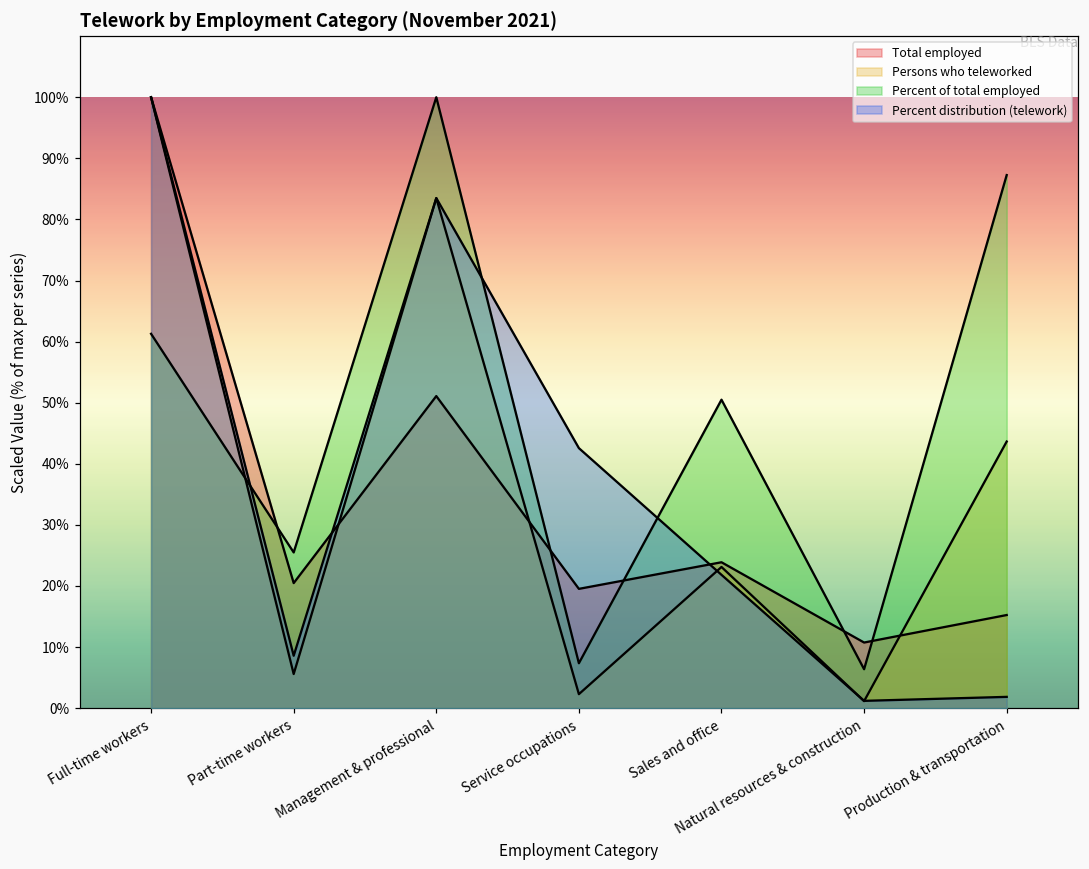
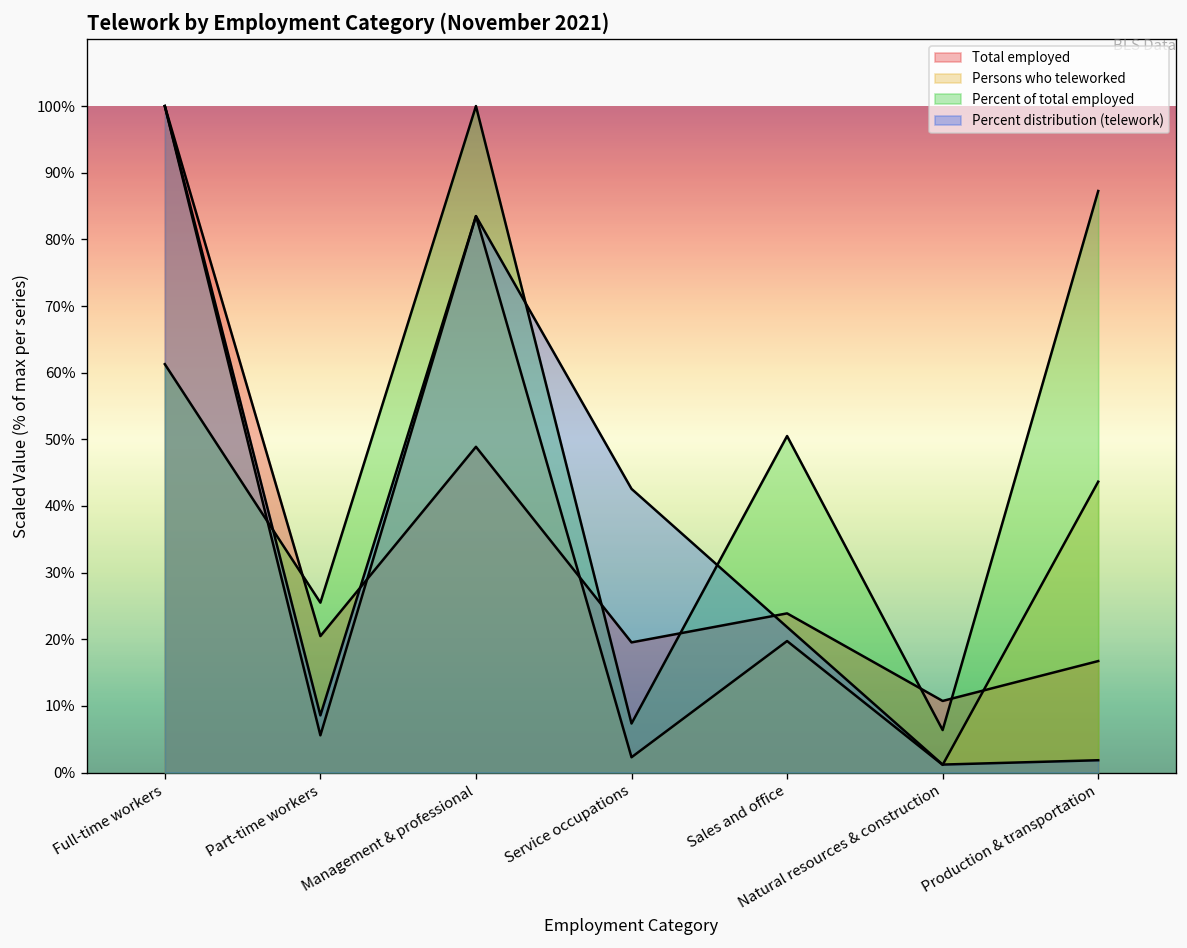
  {
    "Total employed": {
      "Part-time workers": "20%",
-     "Management & professional": "51%",
+     "Management & professional": "49%",
      "Service occupations": "20%",
      "Sales and office": "24%",
      "Natural resources & construction": "11%",
-     "Production & transportation": "15%"
+     "Production & transportation": "17%"
    },
    "Persons who teleworked": {
      "Part-time workers": "6%",
      "Service occupations": "2%",
-     "Sales and office": "23%",
+     "Sales and office": "20%",
      "Production & transportation": "44%"
    },
    "Percent of total employed": {
      "Full-time workers": "61%",
      "Part-time workers": "25%",
      "Management & professional": "100%",
      "Service occupations": "7%",
      "Sales and office": "50%",
      "Natural resources & construction": "6%",
      "Production & transportation": "87%"
    },
    "Percent distribution (telework)": {
      "Part-time workers": "9%",
      "Service occupations": "43%",
      "Sales and office": "22%",
      "Production & transportation": "2%"
    }
  }
